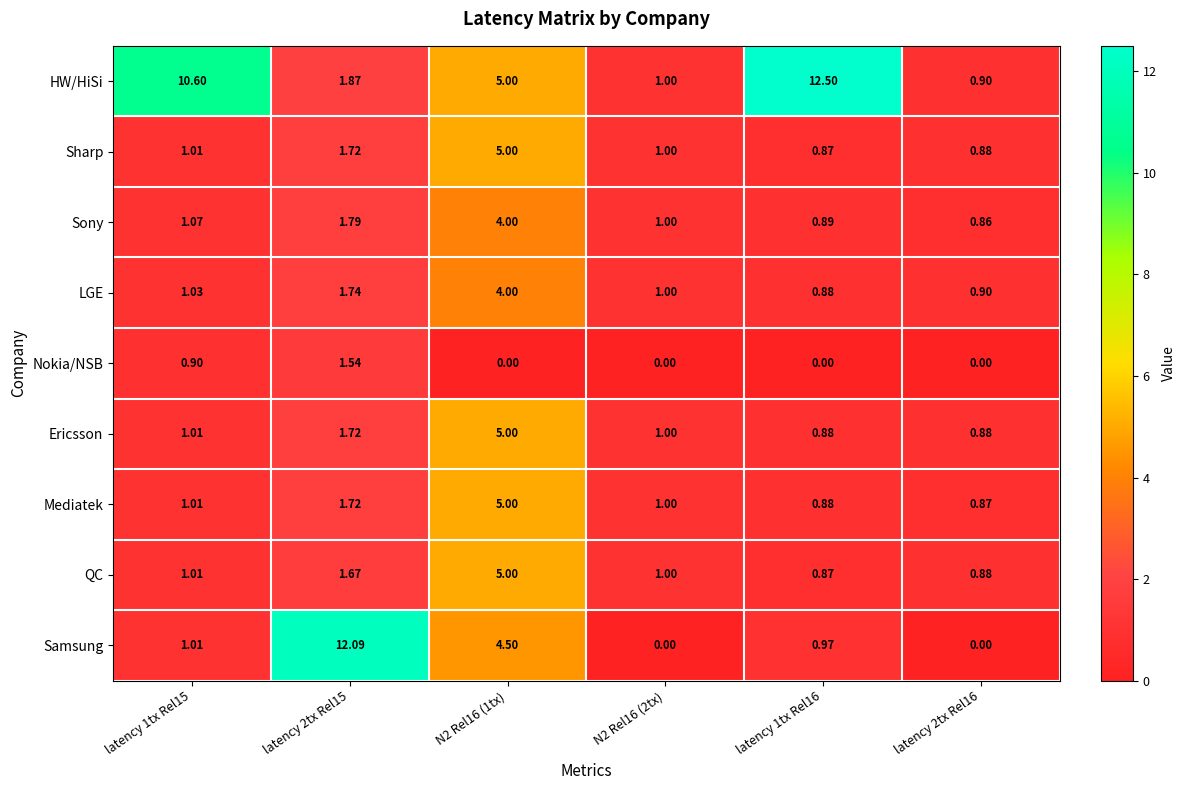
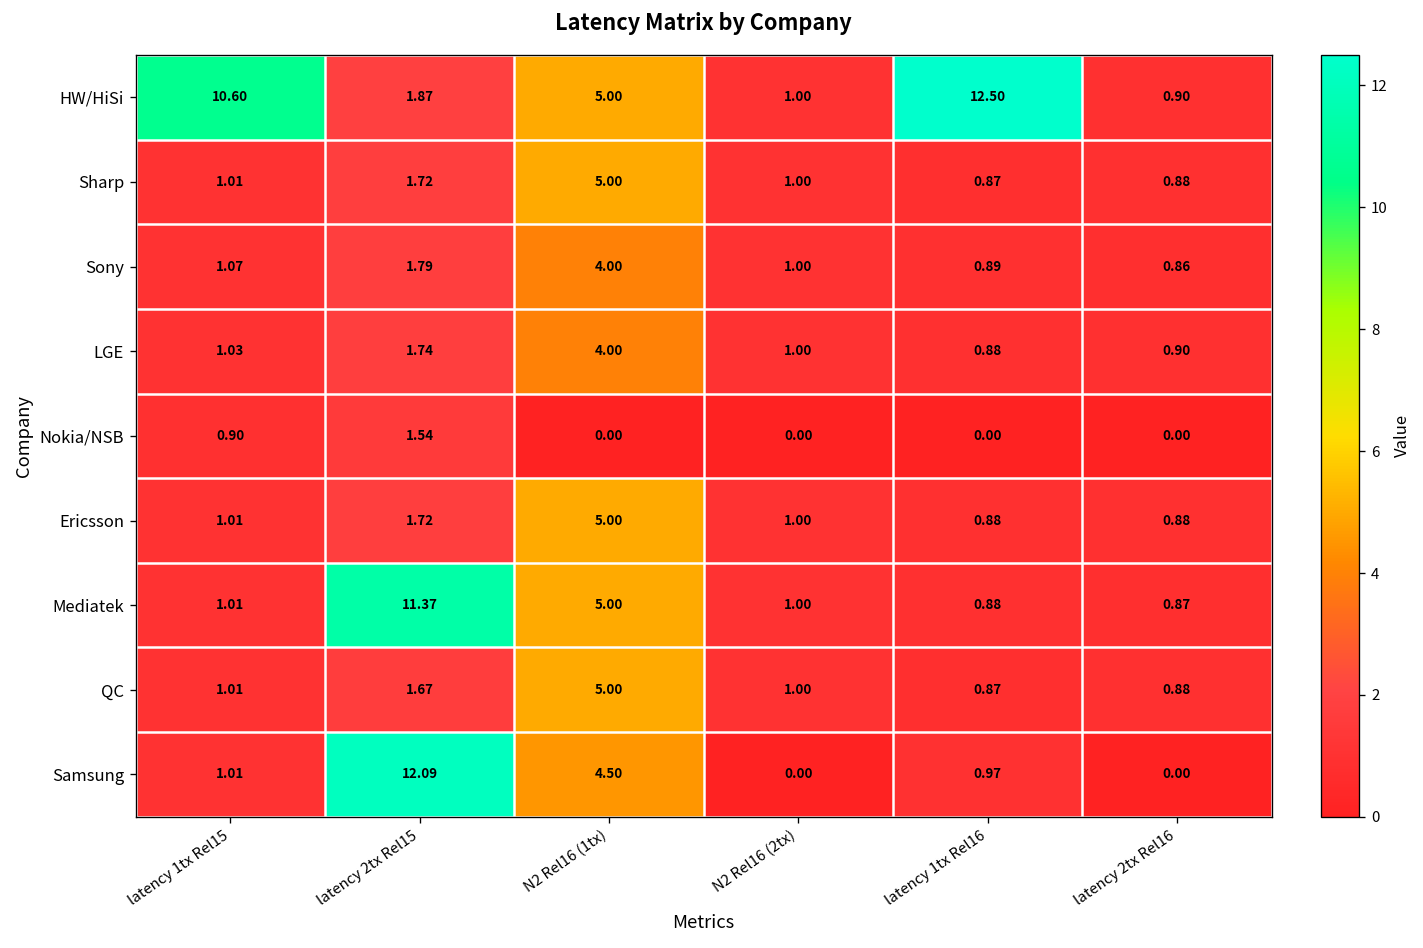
  {
    "HW/HiSi": {
      "latency 1tx Rel15": 10.60,
      "latency 2tx Rel15": 1.87,
      "N2 Rel16 (1tx)": 5.00,
      "N2 Rel16 (2tx)": 1.00,
      "latency 1tx Rel16": 12.50,
      "latency 2tx Rel16": 0.90
    },
    "Sharp": {
      "latency 1tx Rel15": 1.01,
      "latency 2tx Rel15": 1.72,
      "N2 Rel16 (1tx)": 5.00,
      "N2 Rel16 (2tx)": 1.00,
      "latency 1tx Rel16": 0.87,
      "latency 2tx Rel16": 0.88
    },
    "Sony": {
      "latency 1tx Rel15": 1.07,
      "latency 2tx Rel15": 1.79,
      "N2 Rel16 (1tx)": 4.00,
      "N2 Rel16 (2tx)": 1.00,
      "latency 1tx Rel16": 0.89,
      "latency 2tx Rel16": 0.86
    },
    "LGE": {
      "latency 1tx Rel15": 1.03,
      "latency 2tx Rel15": 1.74,
      "N2 Rel16 (1tx)": 4.00,
      "N2 Rel16 (2tx)": 1.00,
      "latency 1tx Rel16": 0.88,
      "latency 2tx Rel16": 0.90
    },
    "Nokia/NSB": {
      "latency 1tx Rel15": 0.90,
      "latency 2tx Rel15": 1.54,
      "N2 Rel16 (1tx)": 0.00,
      "N2 Rel16 (2tx)": 0.00,
      "latency 1tx Rel16": 0.00,
      "latency 2tx Rel16": 0.00
    },
    "Ericsson": {
      "latency 1tx Rel15": 1.01,
      "latency 2tx Rel15": 1.72,
      "N2 Rel16 (1tx)": 5.00,
      "N2 Rel16 (2tx)": 1.00,
      "latency 1tx Rel16": 0.88,
      "latency 2tx Rel16": 0.88
    },
    "Mediatek": {
      "latency 1tx Rel15": 1.01,
-     "latency 2tx Rel15": 1.72,
+     "latency 2tx Rel15": 11.37,
      "N2 Rel16 (1tx)": 5.00,
      "N2 Rel16 (2tx)": 1.00,
      "latency 1tx Rel16": 0.88,
      "latency 2tx Rel16": 0.87
    },
    "QC": {
      "latency 1tx Rel15": 1.01,
      "latency 2tx Rel15": 1.67,
      "N2 Rel16 (1tx)": 5.00,
      "N2 Rel16 (2tx)": 1.00,
      "latency 1tx Rel16": 0.87,
      "latency 2tx Rel16": 0.88
    },
    "Samsung": {
      "latency 1tx Rel15": 1.01,
      "latency 2tx Rel15": 12.09,
      "N2 Rel16 (1tx)": 4.50,
      "N2 Rel16 (2tx)": 0.00,
      "latency 1tx Rel16": 0.97,
      "latency 2tx Rel16": 0.00
    }
  }
